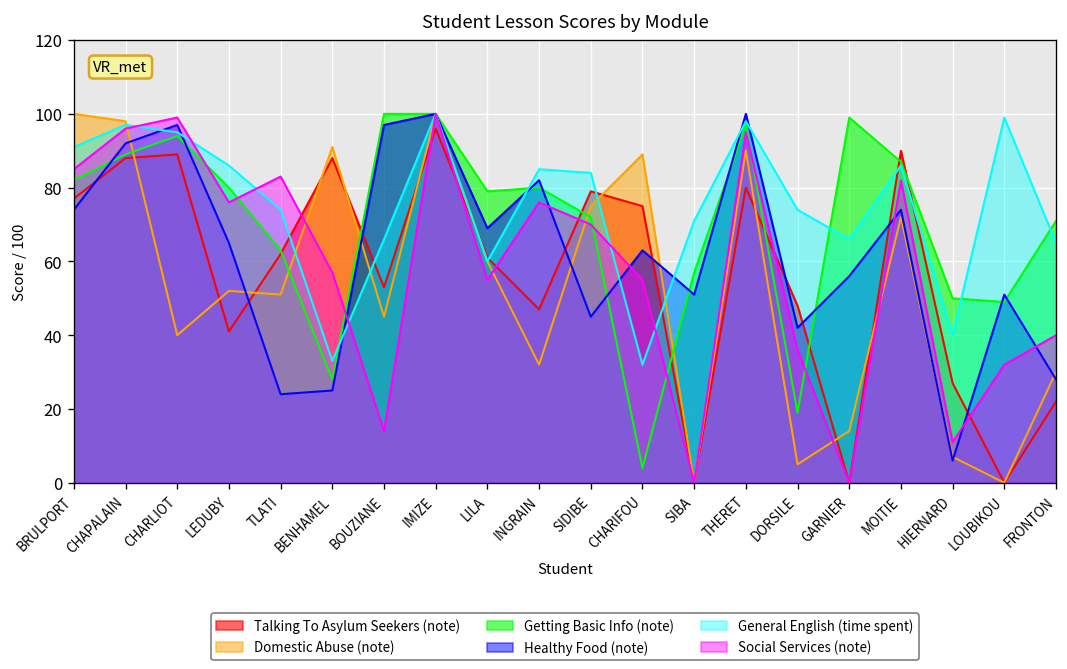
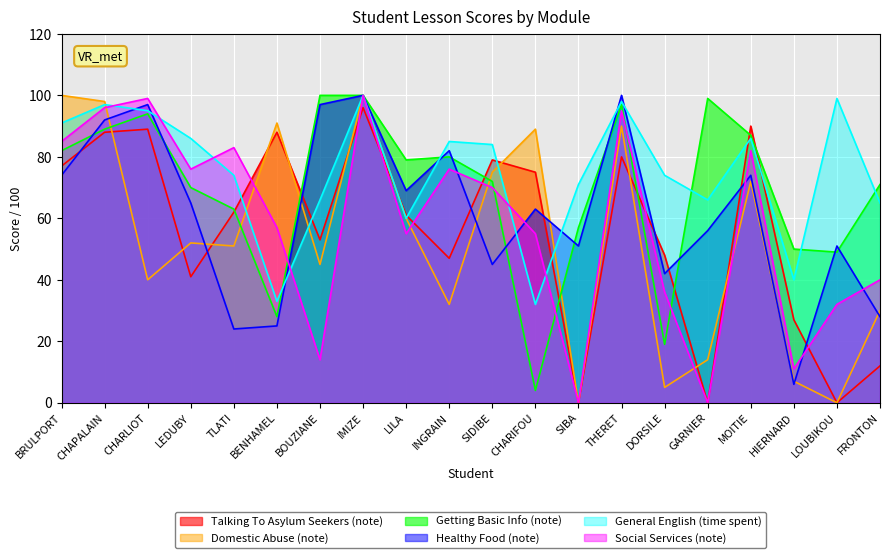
  {
    "Talking To Asylum Seekers (note)": {
      "BRULPORT": 77,
      "CHAPALAIN": 88,
      "CHARLIOT": 89,
      "LEDUBY": 41,
      "TLATI": 62,
      "BENHAMEL": 88,
      "BOUZIANE": 53,
      "IMIZE": 96,
      "LILA": 61,
      "INGRAIN": 47,
      "SIDIBE": 79,
      "CHARIFOU": 75,
      "THERET": 80,
      "DORSILE": 48,
      "MOITIE": 90,
      "HIERNARD": 27,
-     "FRONTON": 22
+     "FRONTON": 12
    },
    "Domestic Abuse (note)": {
      "BRULPORT": 100,
      "CHAPALAIN": 98,
      "CHARLIOT": 40,
      "LEDUBY": 52,
      "TLATI": 51,
      "BENHAMEL": 91,
      "BOUZIANE": 45,
      "INGRAIN": 32,
      "SIDIBE": 75,
      "CHARIFOU": 89,
      "THERET": 90,
      "DORSILE": 5,
      "GARNIER": 14,
      "MOITIE": 72,
      "HIERNARD": 7,
      "FRONTON": 30
    },
    "Getting Basic Info (note)": {
      "BRULPORT": 82,
      "CHAPALAIN": 89,
      "CHARLIOT": 94,
-     "LEDUBY": 80,
+     "LEDUBY": 70,
      "TLATI": 63,
      "BENHAMEL": 28,
      "BOUZIANE": 100,
      "LILA": 79,
      "INGRAIN": 80,
      "SIDIBE": 72,
      "CHARIFOU": 4,
      "SIBA": 57,
      "THERET": 97,
      "DORSILE": 19,
      "GARNIER": 99,
      "MOITIE": 87,
      "HIERNARD": 50,
      "LOUBIKOU": 49,
      "FRONTON": 71
    },
    "Healthy Food (note)": {
      "BRULPORT": 74,
      "CHAPALAIN": 92,
      "CHARLIOT": 97,
      "LEDUBY": 65,
      "TLATI": 24,
      "BENHAMEL": 25,
      "BOUZIANE": 97,
      "LILA": 69,
      "INGRAIN": 82,
      "SIDIBE": 45,
      "CHARIFOU": 63,
      "SIBA": 51,
      "THERET": 100,
      "DORSILE": 42,
      "GARNIER": 56,
      "MOITIE": 74,
      "HIERNARD": 6,
      "LOUBIKOU": 51,
      "FRONTON": 28
    },
    "General English (time spent)": {
      "BRULPORT": 91,
      "CHAPALAIN": 97,
      "CHARLIOT": 95,
      "LEDUBY": 86,
      "TLATI": 74,
      "BENHAMEL": 33,
      "BOUZIANE": 66,
      "INGRAIN": 85,
      "SIDIBE": 84,
      "CHARIFOU": 32,
      "SIBA": 71,
      "THERET": 98,
      "DORSILE": 74,
      "GARNIER": 66,
      "MOITIE": 86,
      "HIERNARD": 40,
      "LOUBIKOU": 99,
      "FRONTON": 65
    },
    "Social Services (note)": {
      "BRULPORT": 85,
      "CHAPALAIN": 96,
      "CHARLIOT": 99,
      "LEDUBY": 76,
      "TLATI": 83,
      "BENHAMEL": 57,
      "BOUZIANE": 14,
      "LILA": 55,
      "INGRAIN": 76,
      "SIDIBE": 70,
      "CHARIFOU": 55,
      "THERET": 95,
      "DORSILE": 36,
      "MOITIE": 82,
      "HIERNARD": 11,
      "LOUBIKOU": 32,
      "FRONTON": 40
    }
  }
